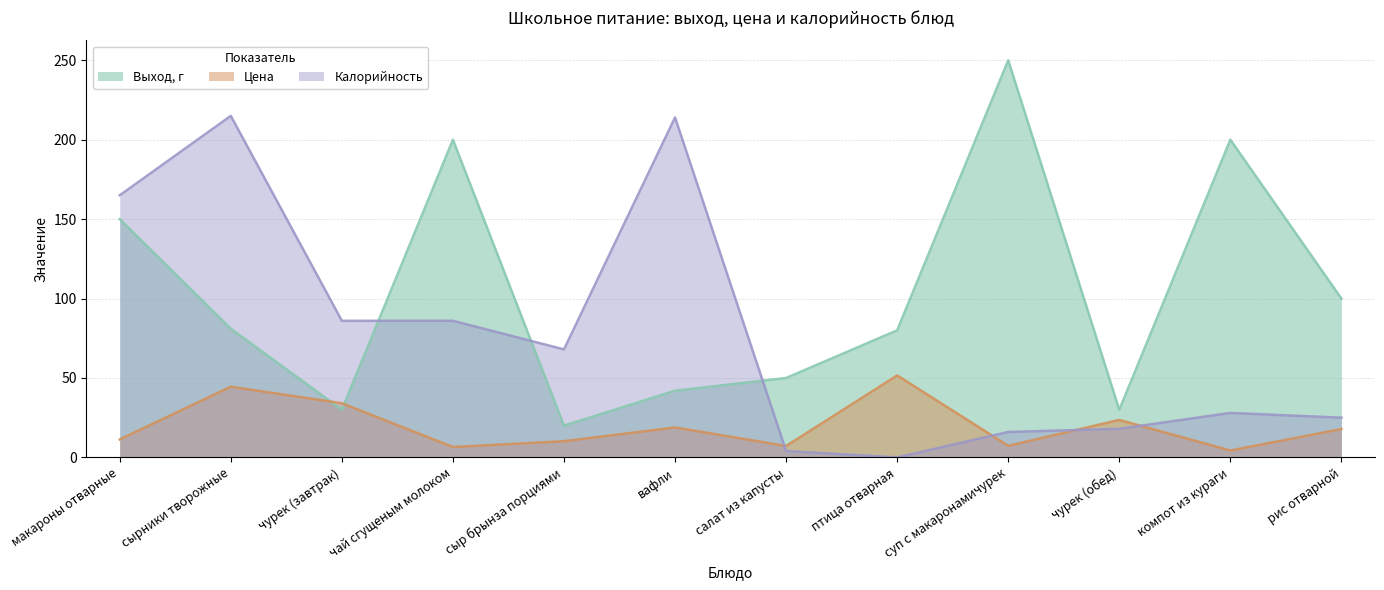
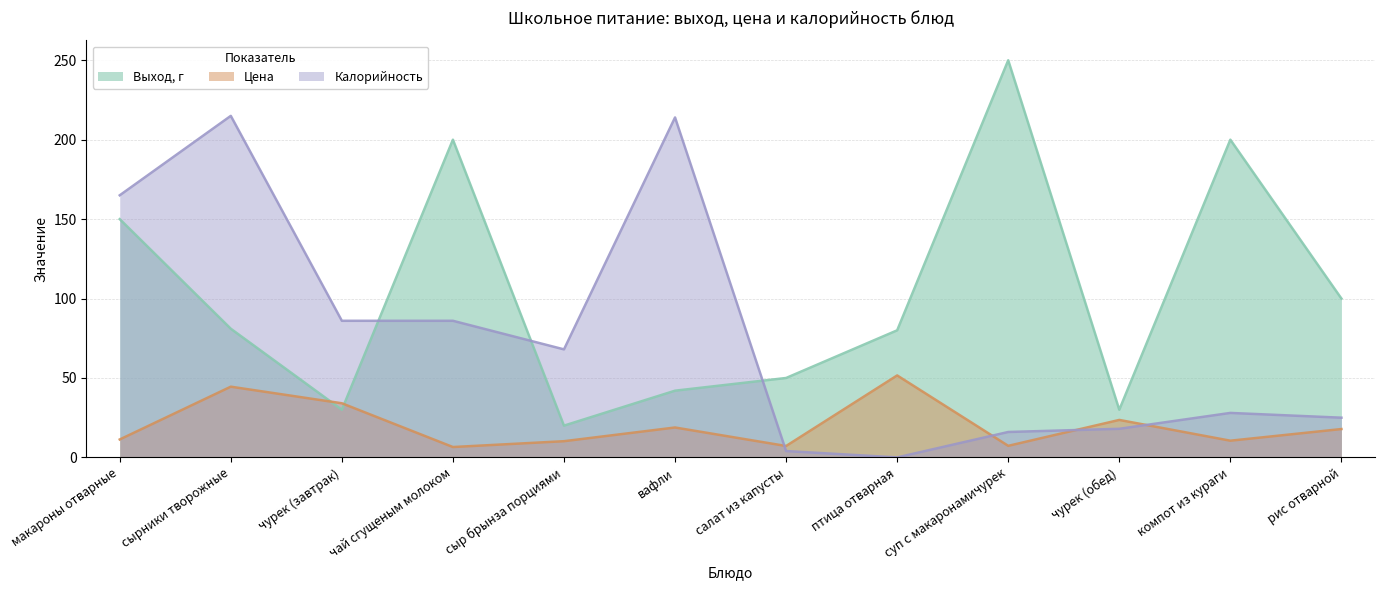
  {
    "Цена": {
      "макароны отварные": 11,
      "сырники творожные": 45,
      "чурек (завтрак)": 34,
      "чай сгущеным молоком": 7,
      "сыр брынза порциями": 10,
      "вафли": 19,
      "салат из капусты": 7,
      "птица отварная": 52,
      "суп с макаронамичурек": 7,
      "чурек (обед)": 24,
-     "компот из кураги": 4,
+     "компот из кураги": 11,
      "рис отварной": 18
    }
  }
